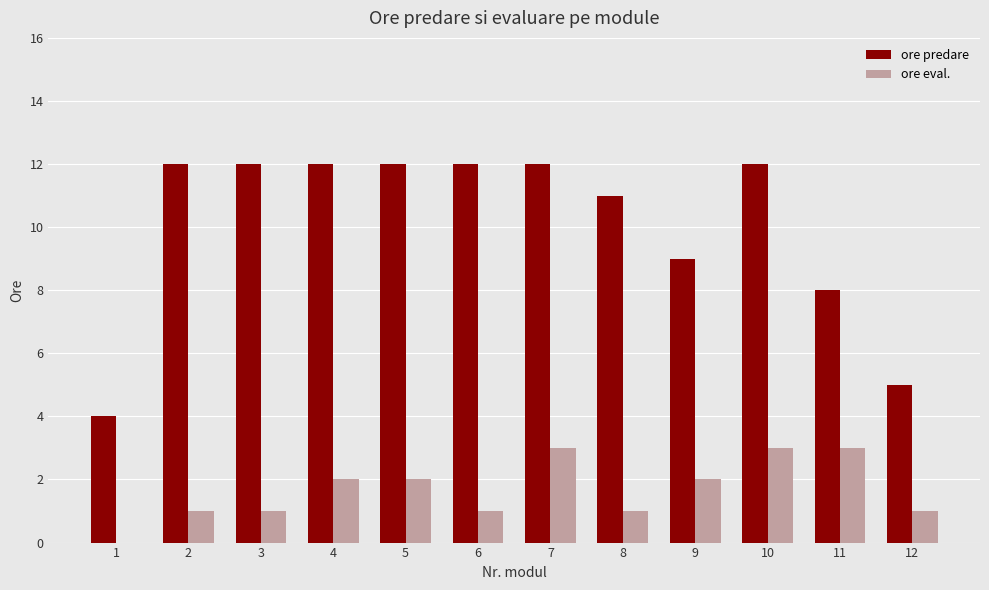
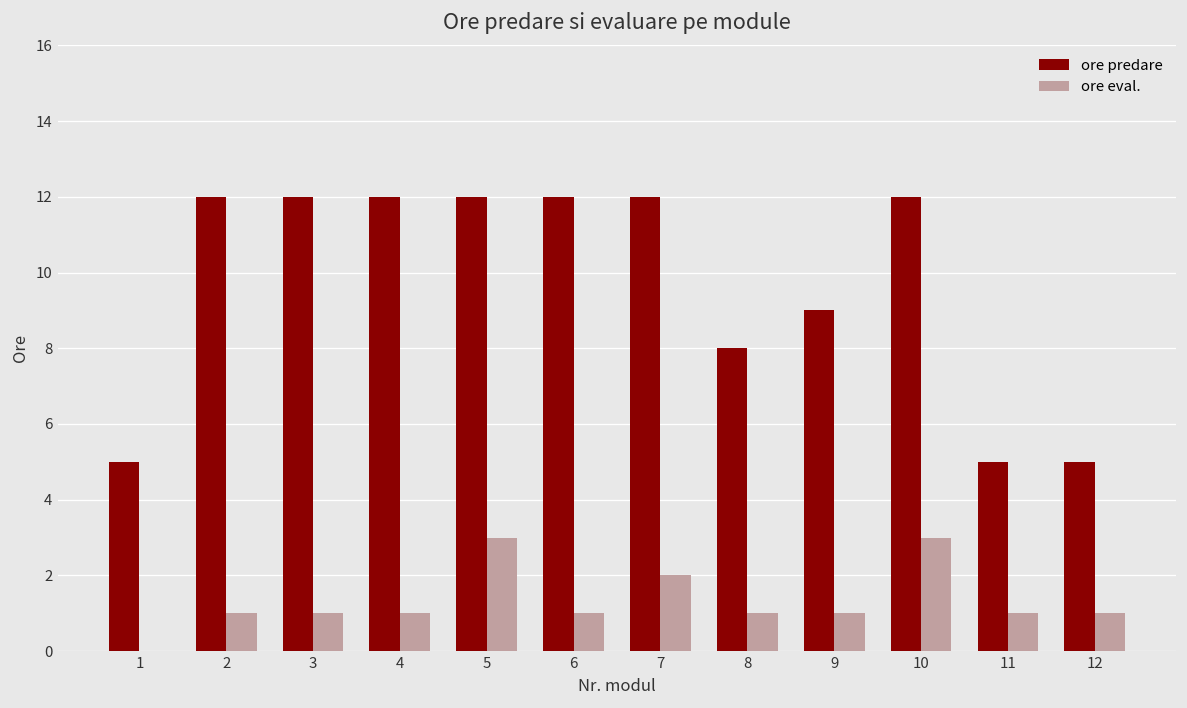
  {
    "ore predare": {
-     "1": 4,
+     "1": 5,
      "2": 12,
      "3": 12,
      "4": 12,
      "5": 12,
      "6": 12,
      "7": 12,
-     "8": 11,
+     "8": 8,
      "9": 9,
      "10": 12,
-     "11": 8,
+     "11": 5,
      "12": 5
    },
    "ore eval.": {
      "1": 0,
      "2": 1,
      "3": 1,
-     "4": 2,
-     "5": 2,
+     "4": 1,
+     "5": 3,
      "6": 1,
-     "7": 3,
+     "7": 2,
      "8": 1,
-     "9": 2,
+     "9": 1,
      "10": 3,
-     "11": 3,
+     "11": 1,
      "12": 1
    }
  }
